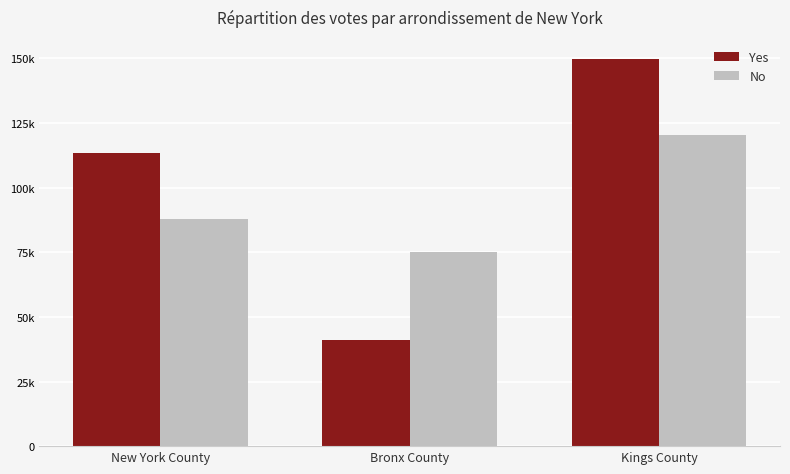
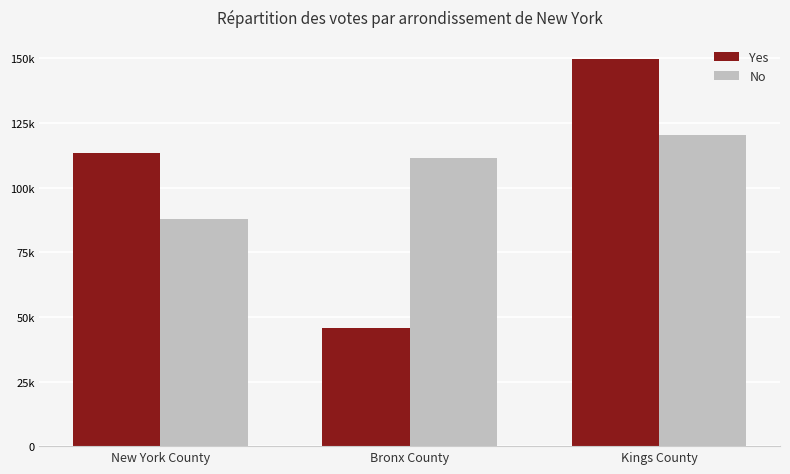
  {
    "Yes": {
      "New York County": 114000,
-     "Bronx County": 41000,
+     "Bronx County": 46000,
      "Kings County": 150000
    },
    "No": {
      "New York County": 88000,
-     "Bronx County": 75000,
+     "Bronx County": 112000,
      "Kings County": 121000
    }
  }
